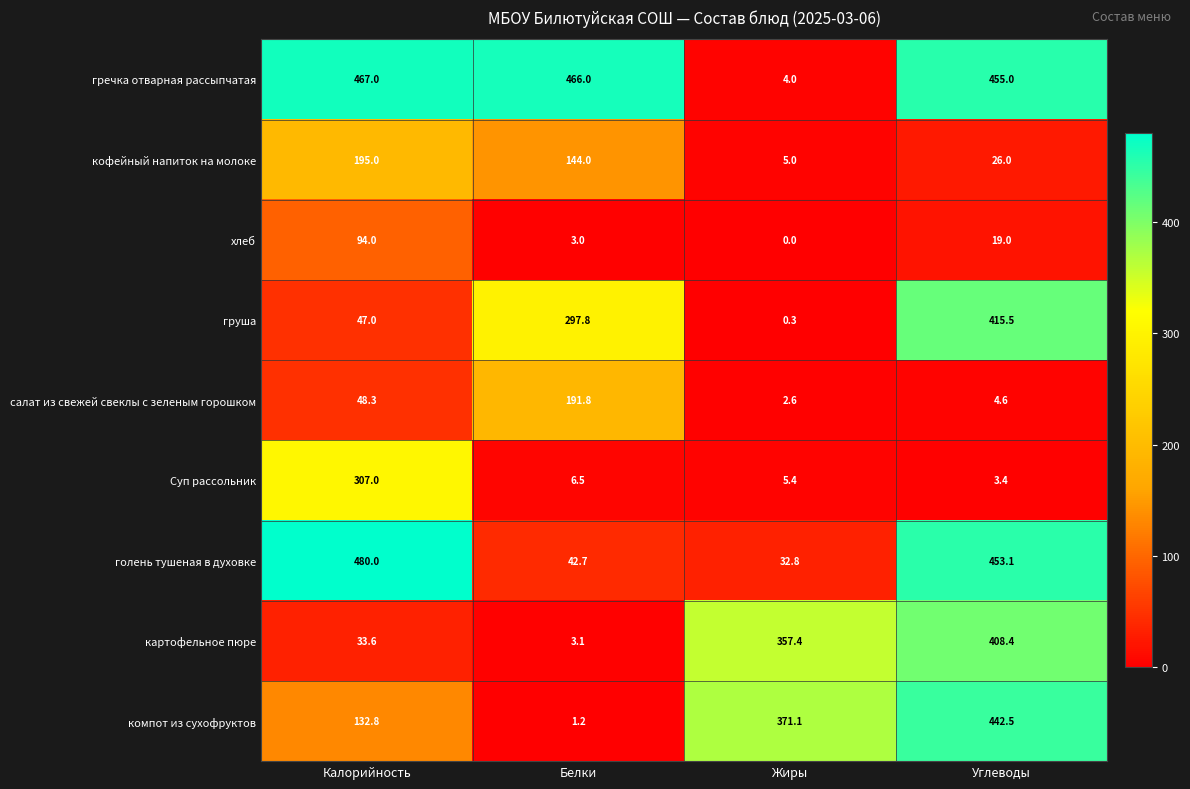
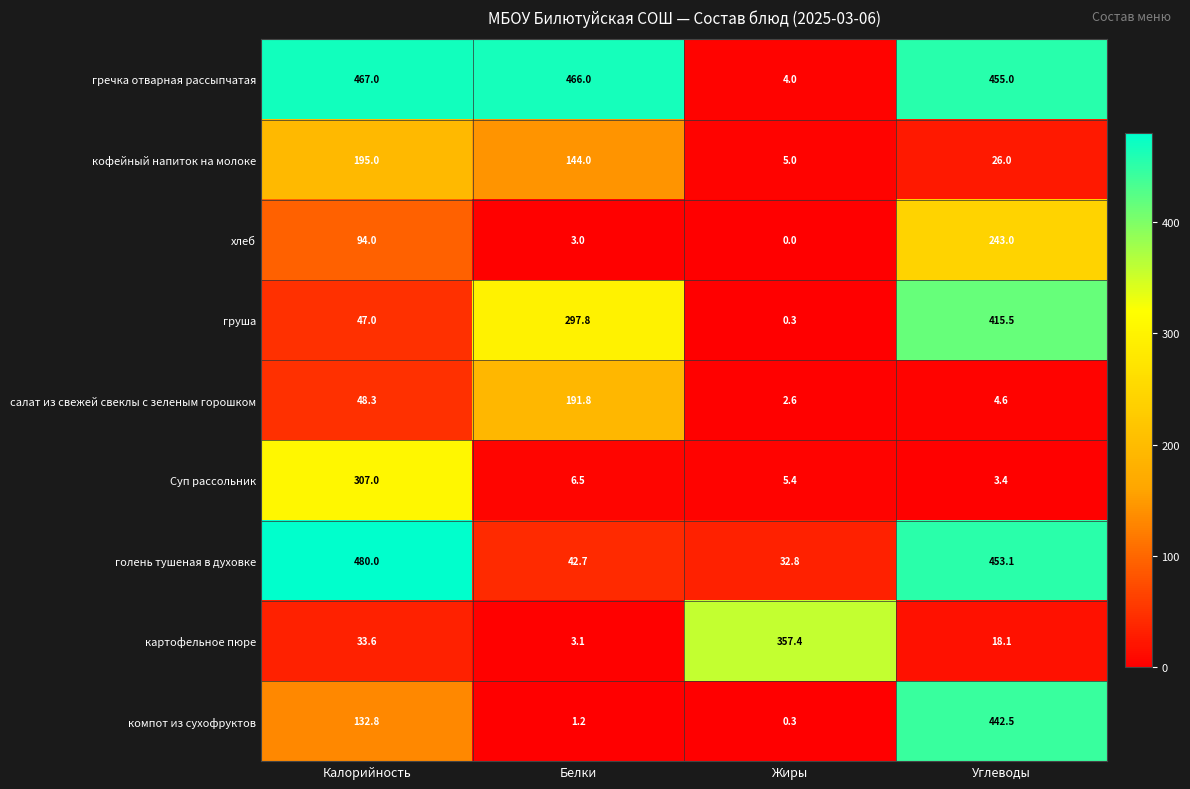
  {
    "гречка отварная рассыпчатая": {
      "Калорийность": 467.0,
      "Белки": 466.0,
      "Жиры": 4.0,
      "Углеводы": 455.0
    },
    "кофейный напиток на молоке": {
      "Калорийность": 195.0,
      "Белки": 144.0,
      "Жиры": 5.0,
      "Углеводы": 26.0
    },
    "хлеб": {
      "Калорийность": 94.0,
      "Белки": 3.0,
      "Жиры": 0.0,
-     "Углеводы": 19.0
+     "Углеводы": 243.0
    },
    "груша": {
      "Калорийность": 47.0,
      "Белки": 297.8,
      "Жиры": 0.3,
      "Углеводы": 415.5
    },
    "салат из свежей свеклы с зеленым горошком": {
      "Калорийность": 48.3,
      "Белки": 191.8,
      "Жиры": 2.6,
      "Углеводы": 4.6
    },
    "Суп рассольник": {
      "Калорийность": 307.0,
      "Белки": 6.5,
      "Жиры": 5.4,
      "Углеводы": 3.4
    },
    "голень тушеная в духовке": {
      "Калорийность": 480.0,
      "Белки": 42.7,
      "Жиры": 32.8,
      "Углеводы": 453.1
    },
    "картофельное пюре": {
      "Калорийность": 33.6,
      "Белки": 3.1,
      "Жиры": 357.4,
-     "Углеводы": 408.4
+     "Углеводы": 18.1
    },
    "компот из сухофруктов": {
      "Калорийность": 132.8,
      "Белки": 1.2,
-     "Жиры": 371.1,
+     "Жиры": 0.3,
      "Углеводы": 442.5
    }
  }
